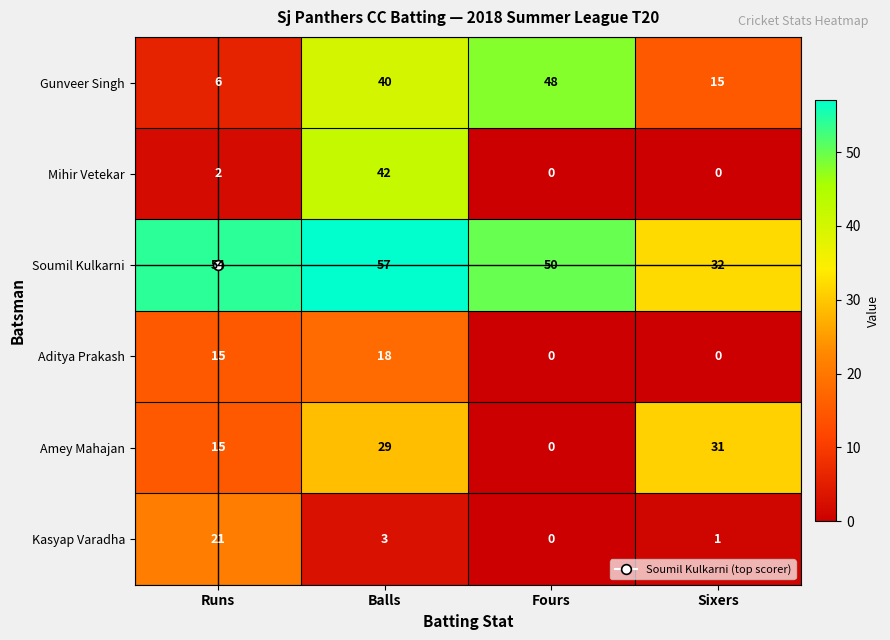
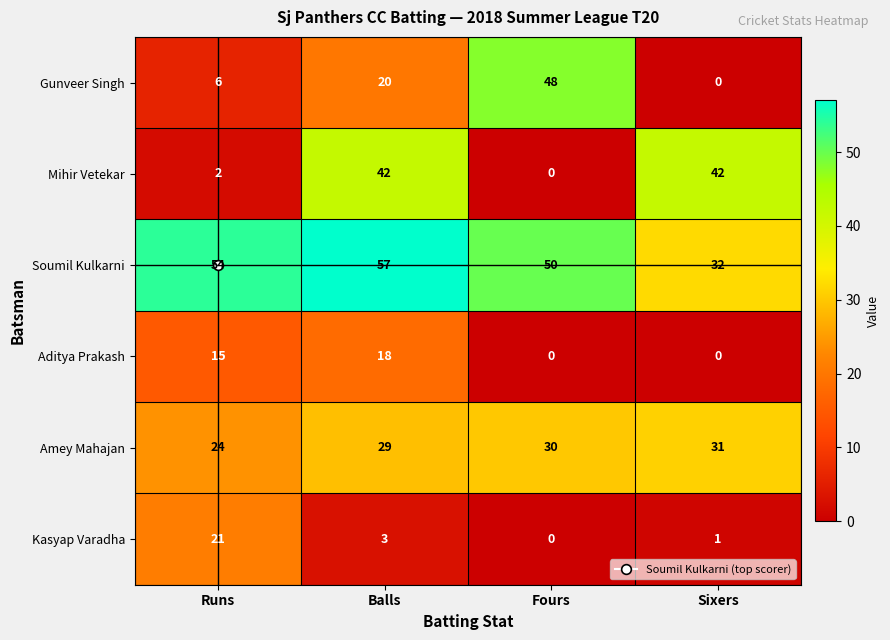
  {
    "Gunveer Singh": {
      "Runs": 6,
-     "Balls": 40,
+     "Balls": 20,
      "Fours": 48,
-     "Sixers": 15
+     "Sixers": 0
    },
    "Mihir Vetekar": {
      "Runs": 2,
      "Balls": 42,
      "Fours": 0,
-     "Sixers": 0
+     "Sixers": 42
    },
    "Soumil Kulkarni": {
      "Balls": 57,
      "Fours": 50,
      "Sixers": 32
    },
    "Aditya Prakash": {
      "Runs": 15,
      "Balls": 18,
      "Fours": 0,
      "Sixers": 0
    },
    "Amey Mahajan": {
-     "Runs": 15,
+     "Runs": 24,
      "Balls": 29,
-     "Fours": 0,
+     "Fours": 30,
      "Sixers": 31
    },
    "Kasyap Varadha": {
      "Runs": 21,
      "Balls": 3,
      "Fours": 0,
      "Sixers": 1
    }
  }
